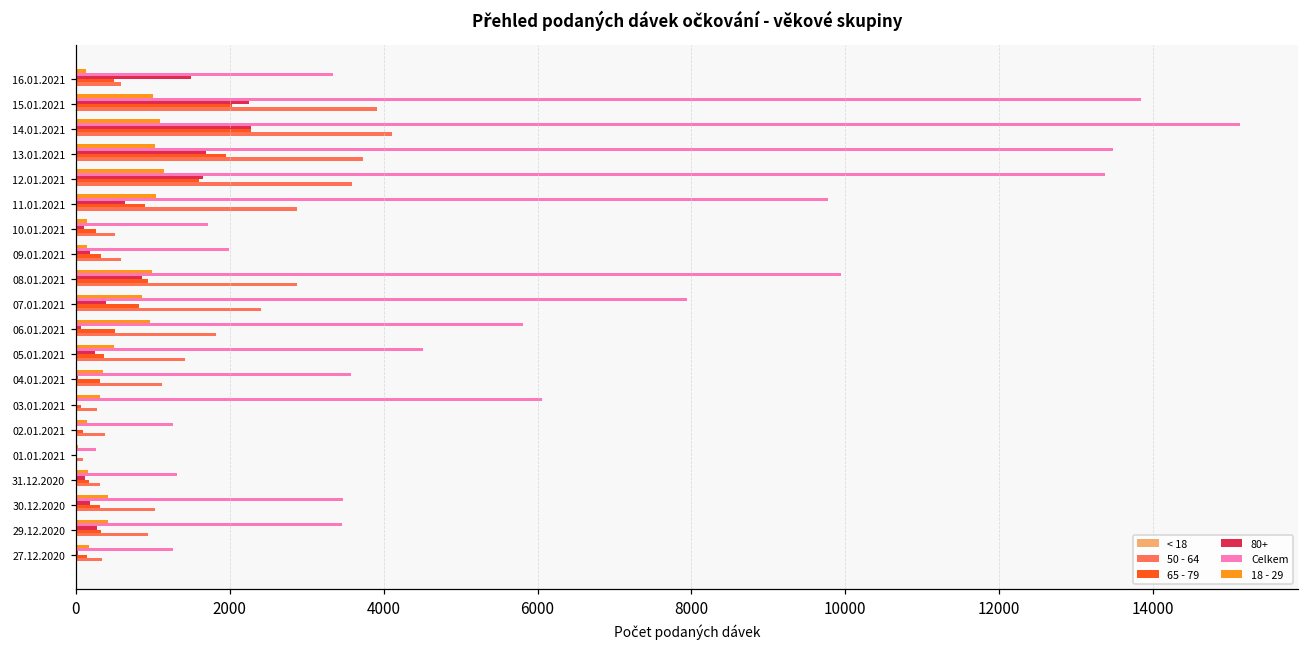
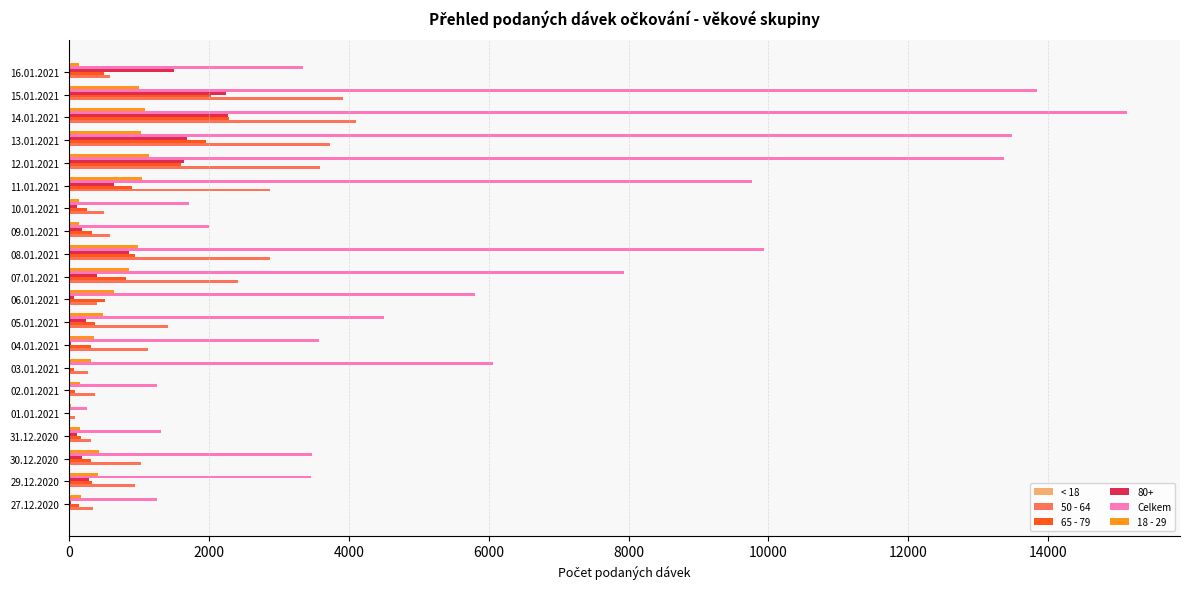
  {
    "< 18": {
      "11.01.2021": 0,
      "06.01.2021": 0,
      "05.01.2021": 0,
      "03.01.2021": 0,
      "02.01.2021": 0,
      "01.01.2021": 0,
      "30.12.2020": 0,
      "27.12.2020": 0
    },
    "50 - 64": {
      "16.01.2021": 600,
      "15.01.2021": 3900,
      "14.01.2021": 4100,
      "13.01.2021": 3700,
      "12.01.2021": 3600,
      "11.01.2021": 2900,
      "10.01.2021": 500,
      "09.01.2021": 600,
      "08.01.2021": 2900,
      "07.01.2021": 2400,
-     "06.01.2021": 1800,
+     "06.01.2021": 400,
      "05.01.2021": 1400,
      "04.01.2021": 1100,
      "03.01.2021": 300,
      "02.01.2021": 400,
      "01.01.2021": 100,
      "31.12.2020": 300,
      "30.12.2020": 1000,
      "29.12.2020": 900,
      "27.12.2020": 300
    },
    "65 - 79": {
      "16.01.2021": 500,
      "15.01.2021": 2000,
      "14.01.2021": 2300,
      "13.01.2021": 2000,
      "12.01.2021": 1600,
      "11.01.2021": 900,
      "10.01.2021": 300,
      "09.01.2021": 300,
      "08.01.2021": 900,
      "07.01.2021": 800,
      "06.01.2021": 500,
      "05.01.2021": 400,
      "04.01.2021": 300,
      "03.01.2021": 100,
      "02.01.2021": 100,
      "31.12.2020": 200,
      "30.12.2020": 300,
      "29.12.2020": 300,
      "27.12.2020": 100
    },
    "80+": {
      "16.01.2021": 1500,
      "15.01.2021": 2200,
      "14.01.2021": 2300,
      "13.01.2021": 1700,
      "12.01.2021": 1600,
      "11.01.2021": 600,
      "10.01.2021": 100,
      "09.01.2021": 200,
      "08.01.2021": 900,
      "07.01.2021": 400,
      "06.01.2021": 100,
      "05.01.2021": 200,
      "31.12.2020": 100,
      "30.12.2020": 200,
      "29.12.2020": 300
    },
    "Celkem": {
      "16.01.2021": 3300,
      "15.01.2021": 13800,
      "14.01.2021": 15100,
      "13.01.2021": 13500,
      "12.01.2021": 13400,
      "11.01.2021": 9800,
      "10.01.2021": 1700,
      "09.01.2021": 2000,
      "08.01.2021": 9900,
      "07.01.2021": 7900,
      "06.01.2021": 5800,
      "05.01.2021": 4500,
      "04.01.2021": 3600,
      "03.01.2021": 6100,
      "02.01.2021": 1300,
      "01.01.2021": 300,
      "31.12.2020": 1300,
      "30.12.2020": 3500,
      "29.12.2020": 3500,
      "27.12.2020": 1300
    },
    "18 - 29": {
      "16.01.2021": 100,
      "15.01.2021": 1000,
      "14.01.2021": 1100,
      "13.01.2021": 1000,
      "12.01.2021": 1200,
      "11.01.2021": 1000,
      "10.01.2021": 200,
      "09.01.2021": 100,
      "08.01.2021": 1000,
      "07.01.2021": 900,
-     "06.01.2021": 1000,
+     "06.01.2021": 600,
      "05.01.2021": 500,
      "04.01.2021": 400,
      "03.01.2021": 300,
      "02.01.2021": 200,
      "31.12.2020": 200,
      "30.12.2020": 400,
      "29.12.2020": 400,
      "27.12.2020": 200
    }
  }
